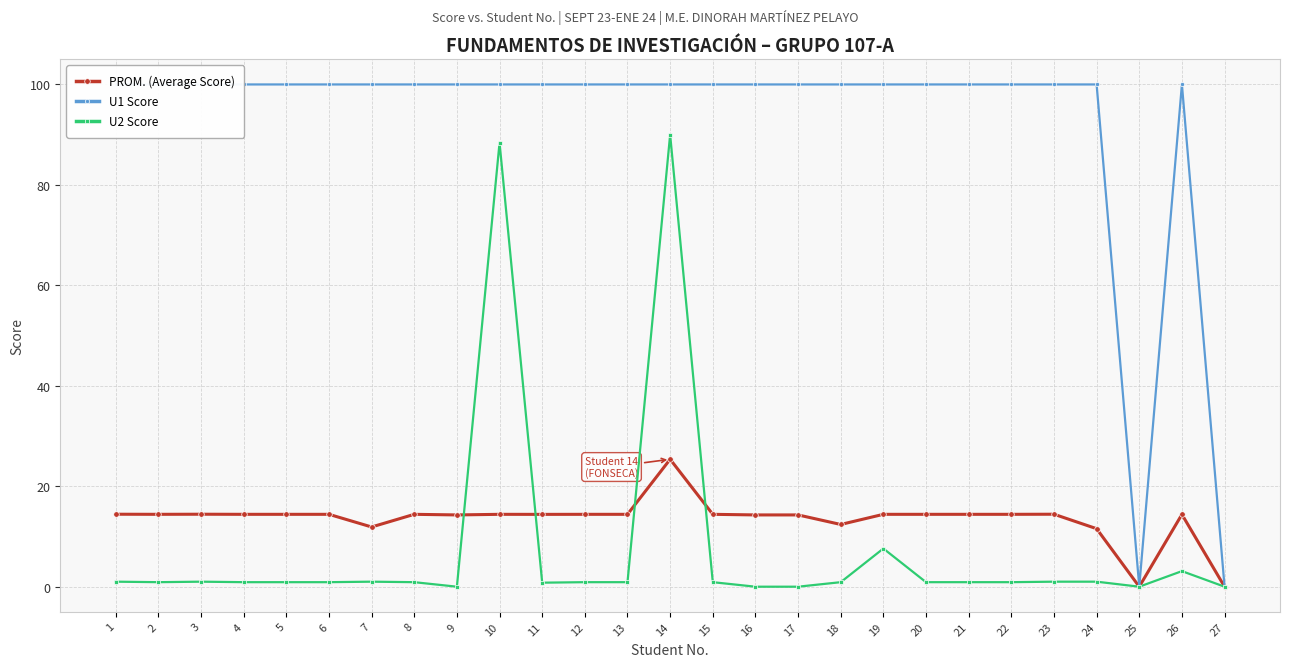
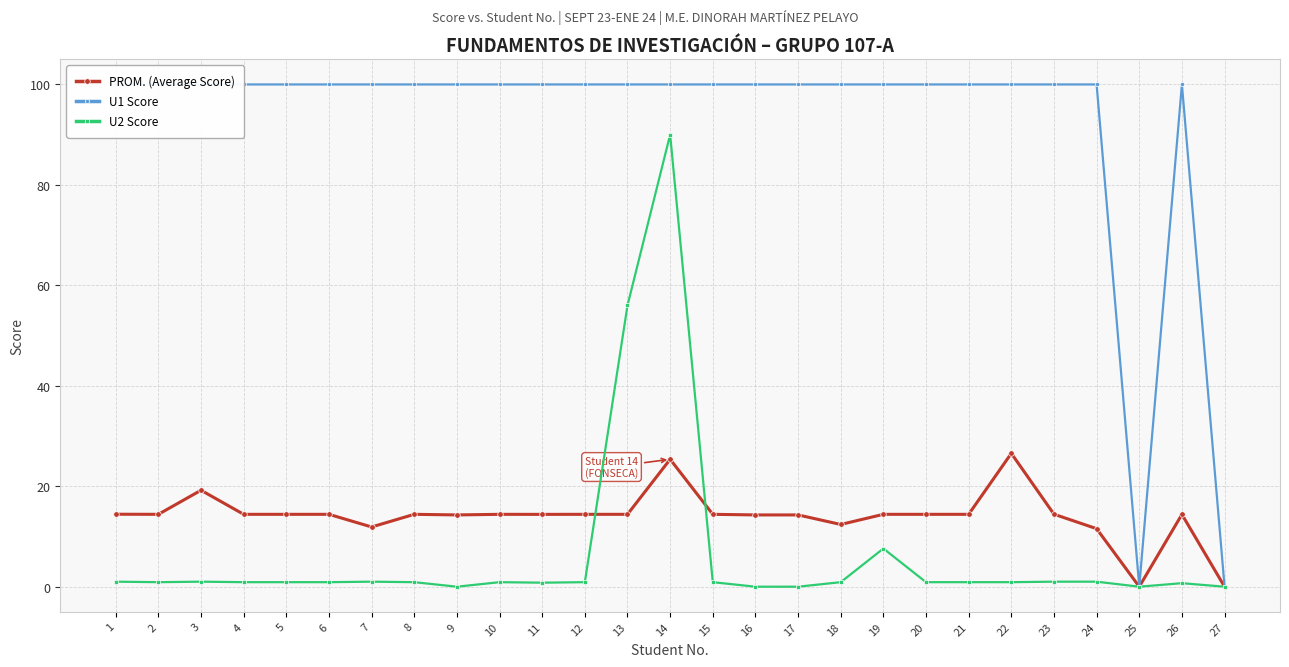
  {
    "PROM. (Average Score)": {
      "1": 14,
      "2": 14,
-     "3": 14,
+     "3": 19,
      "4": 14,
      "5": 14,
      "6": 14,
      "7": 12,
      "8": 14,
      "9": 14,
      "10": 14,
      "11": 14,
      "12": 14,
      "13": 14,
      "15": 14,
      "16": 14,
      "17": 14,
      "18": 12,
      "19": 14,
      "20": 14,
      "21": 14,
-     "22": 14,
+     "22": 27,
      "23": 14,
      "24": 12,
      "26": 14
    },
    "U1 Score": {
      "5": 100,
      "6": 100,
      "7": 100,
      "8": 100,
      "9": 100,
      "10": 100,
      "11": 100,
      "12": 100,
      "13": 100,
      "14": 100,
      "15": 100,
      "16": 100,
      "17": 100,
      "18": 100,
      "19": 100,
      "20": 100,
      "21": 100,
      "22": 100,
      "23": 100,
      "24": 100,
      "26": 100
    },
    "U2 Score": {
      "1": 1,
      "2": 1,
      "3": 1,
      "4": 1,
      "5": 1,
      "6": 1,
      "7": 1,
      "8": 1,
      "9": 0,
-     "10": 88,
+     "10": 1,
      "11": 1,
      "12": 1,
-     "13": 1,
+     "13": 56,
      "14": 90,
      "15": 1,
      "16": 0,
      "17": 0,
      "18": 1,
      "19": 8,
      "20": 1,
      "21": 1,
      "22": 1,
      "23": 1,
      "24": 1,
-     "26": 3
+     "26": 1
    }
  }
